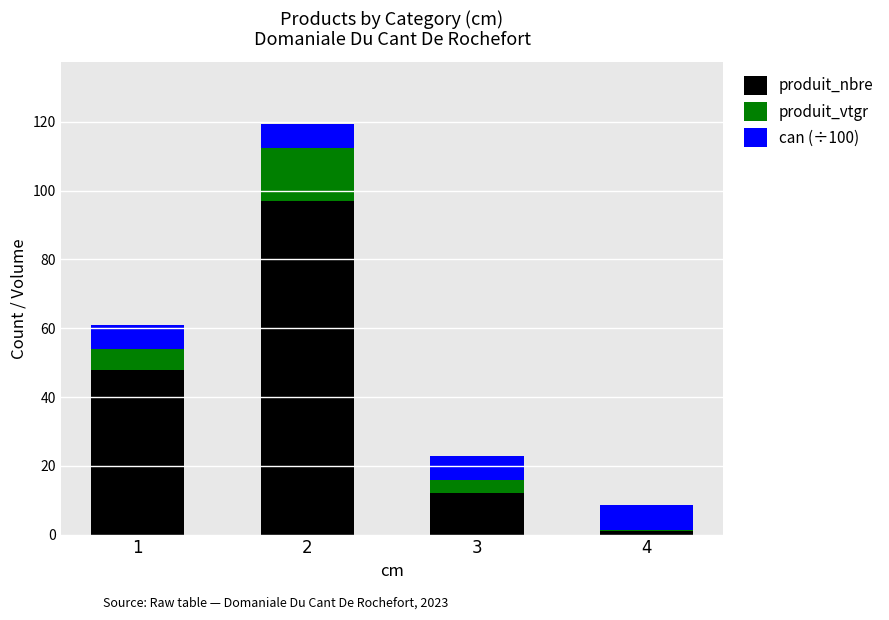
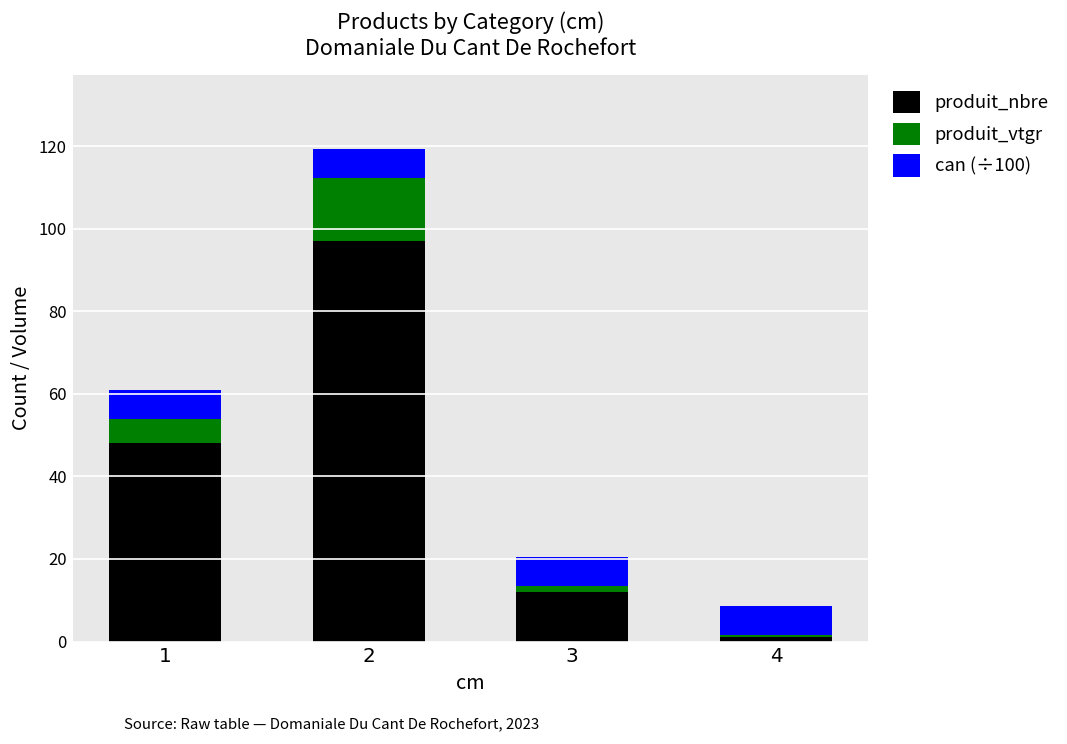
  {
    "produit_nbre": {
      "1": 48,
      "2": 97,
      "3": 12,
      "4": 1
    },
    "produit_vtgr": {
      "1": 6,
      "2": 15,
-     "3": 4
+     "3": 1
    },
    "can (÷100)": {
      "1": 7,
      "2": 7,
      "3": 7,
      "4": 7
    }
  }
